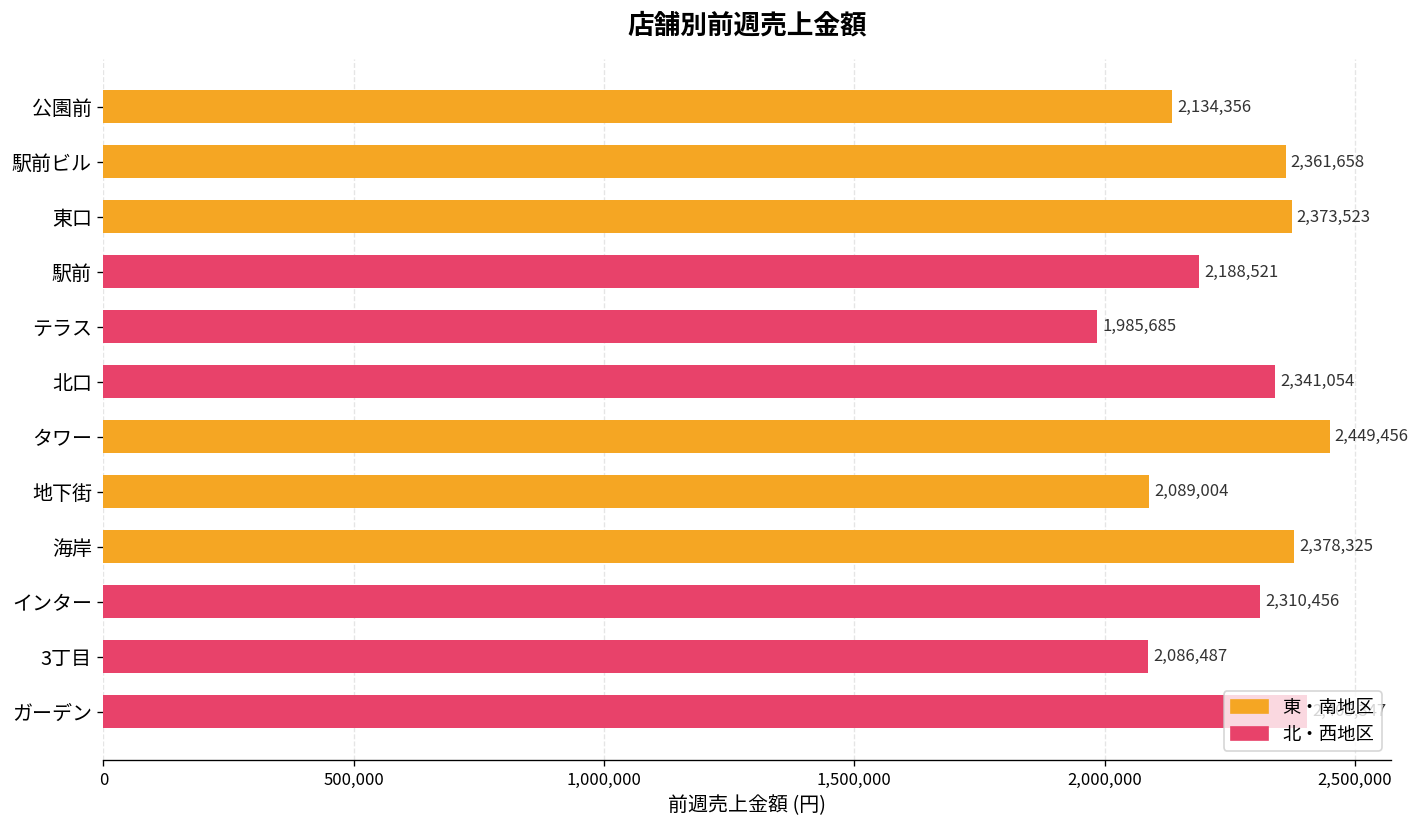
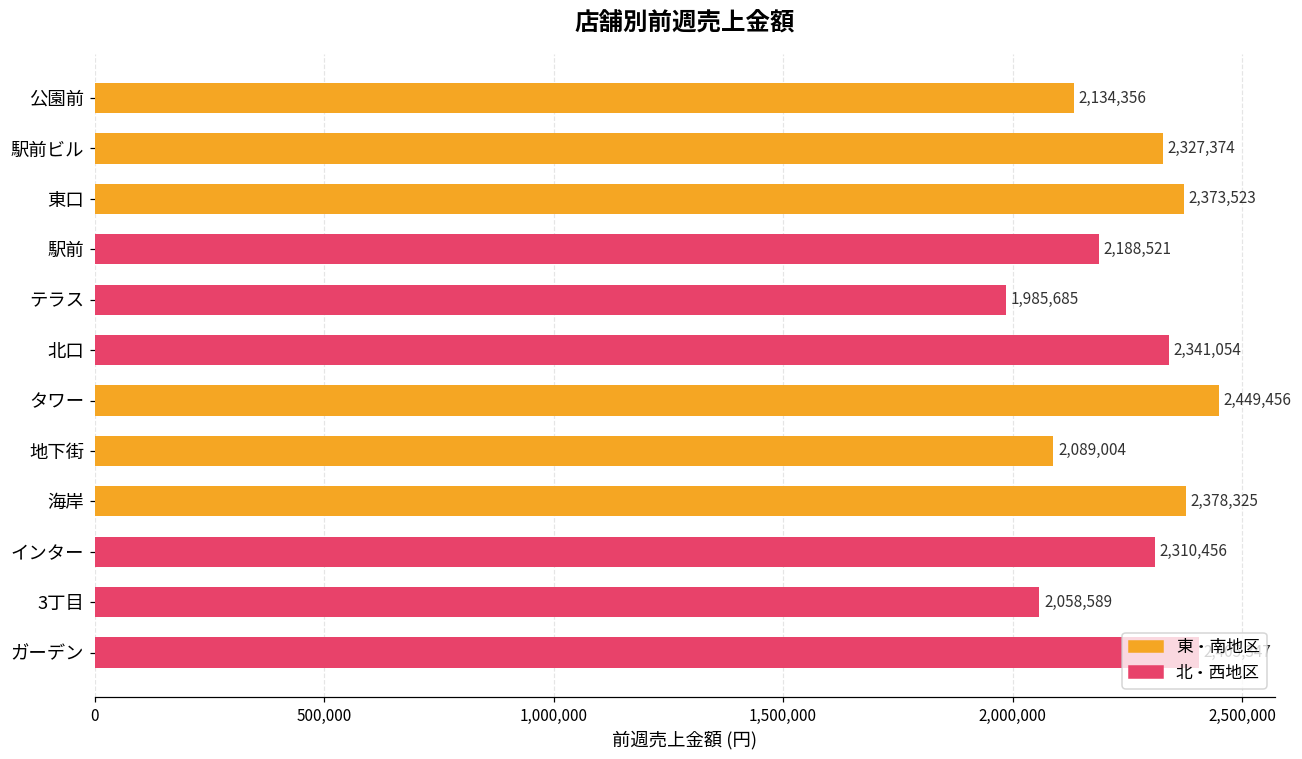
  {
    "公園前": "2,134,356",
-   "駅前ビル": "2,361,658",
+   "駅前ビル": "2,327,374",
    "東口": "2,373,523",
    "駅前": "2,188,521",
    "テラス": "1,985,685",
    "北口": "2,341,054",
    "タワー": "2,449,456",
    "地下街": "2,089,004",
    "海岸": "2,378,325",
    "インター": "2,310,456",
-   "3丁目": "2,086,487"
+   "3丁目": "2,058,589"
  }
